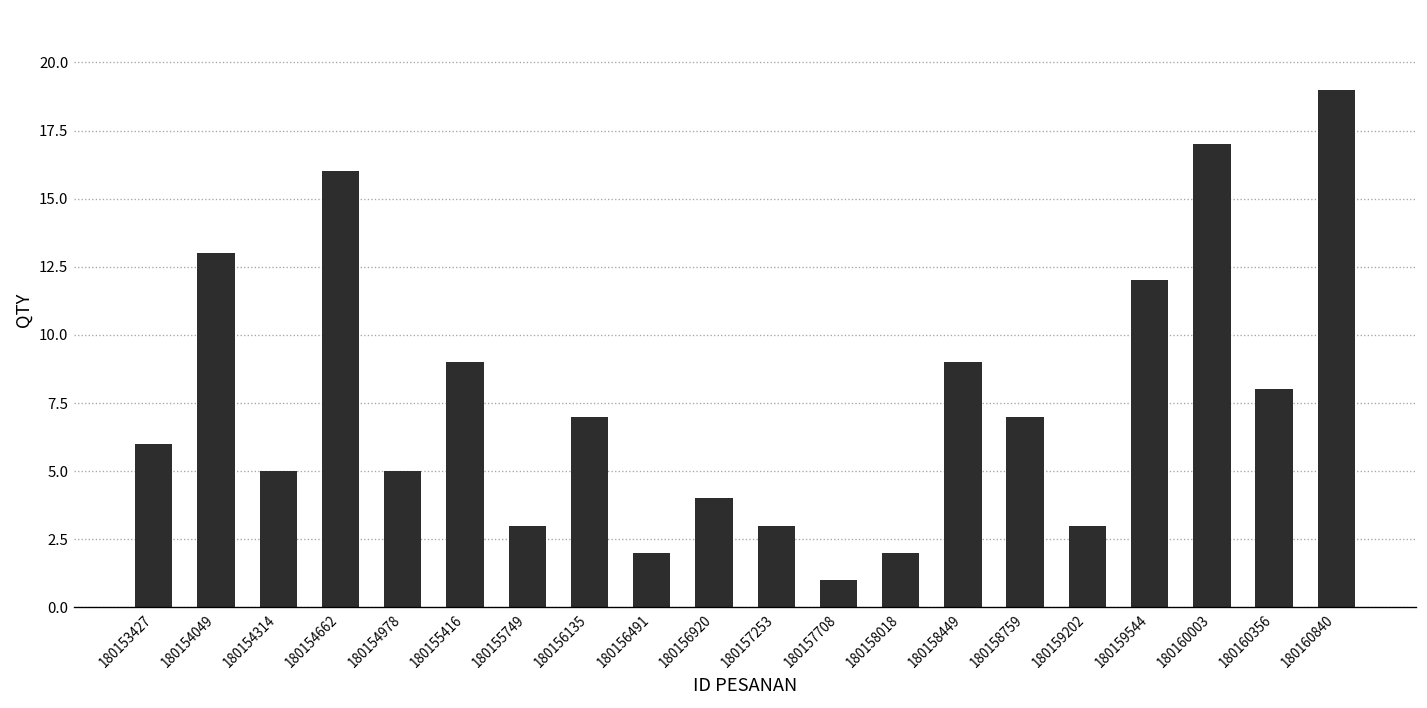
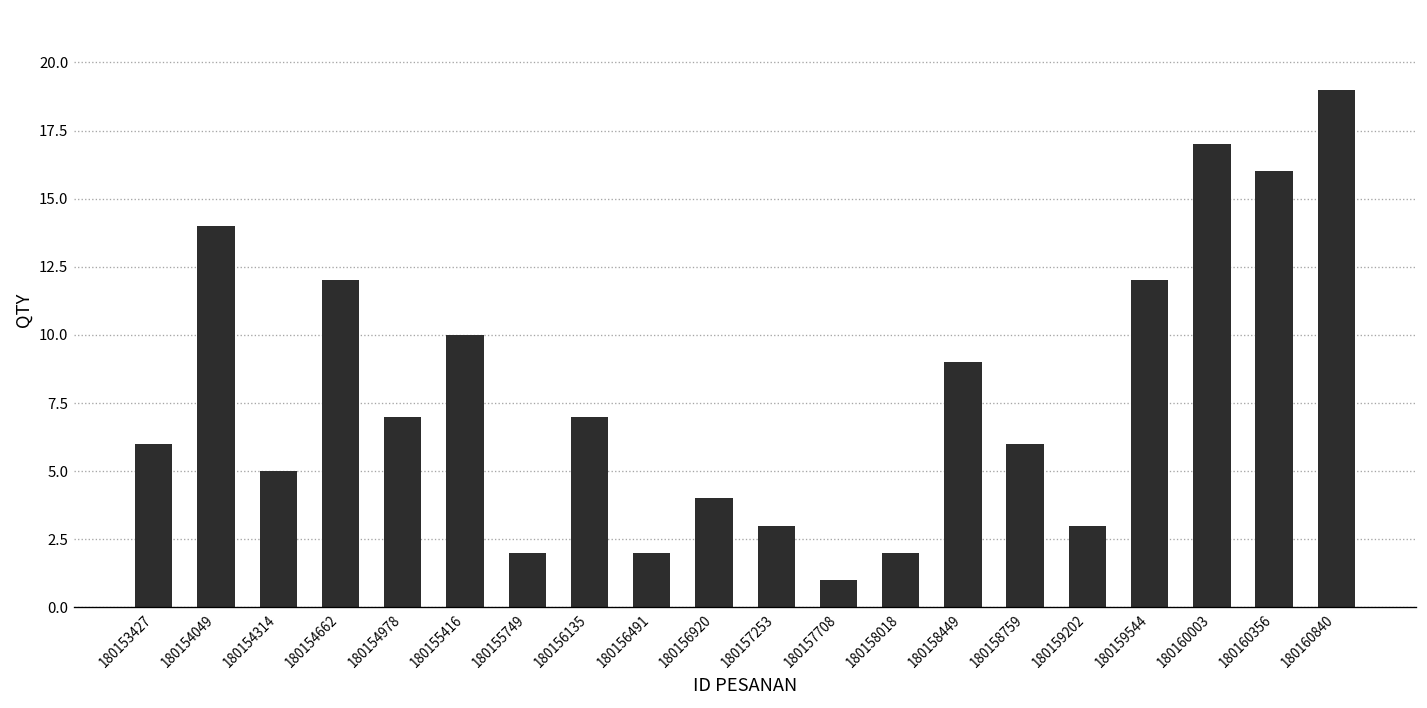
  {
    "180153427": 6,
-   "180154049": 13,
+   "180154049": 14,
    "180154314": 5,
-   "180154662": 16,
-   "180154978": 5,
-   "180155416": 9,
-   "180155749": 3,
+   "180154662": 12,
+   "180154978": 7,
+   "180155416": 10,
+   "180155749": 2,
    "180156135": 7,
    "180156491": 2,
    "180156920": 4,
    "180157253": 3,
    "180157708": 1,
    "180158018": 2,
    "180158449": 9,
-   "180158759": 7,
+   "180158759": 6,
    "180159202": 3,
    "180159544": 12,
    "180160003": 17,
-   "180160356": 8,
+   "180160356": 16,
    "180160840": 19
  }
